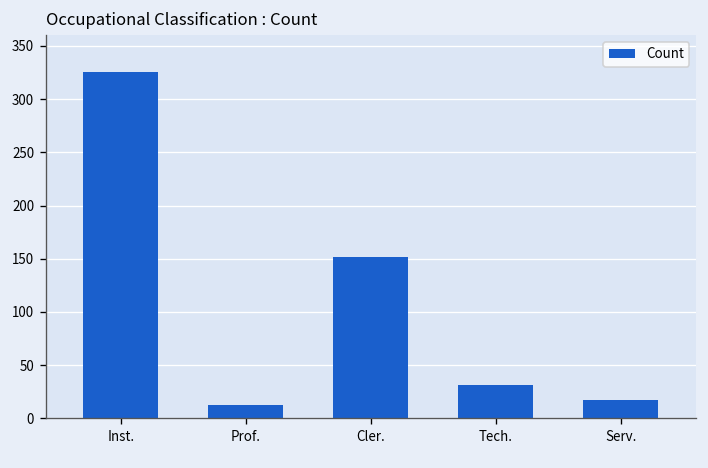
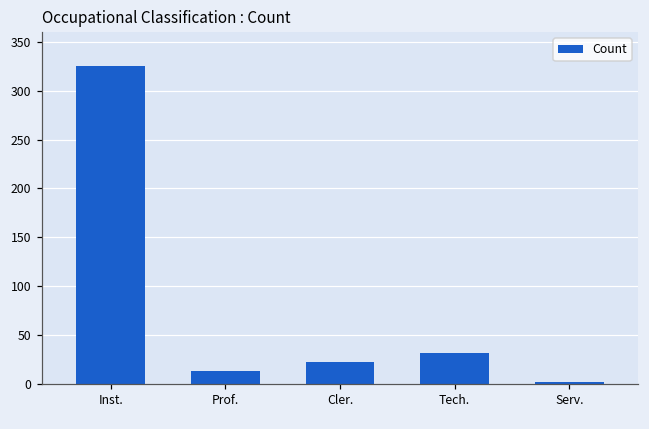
  {
    "Inst.": 330,
    "Prof.": 10,
-   "Cler.": 150,
+   "Cler.": 20,
    "Tech.": 30,
-   "Serv.": 20
+   "Serv.": 0
  }
